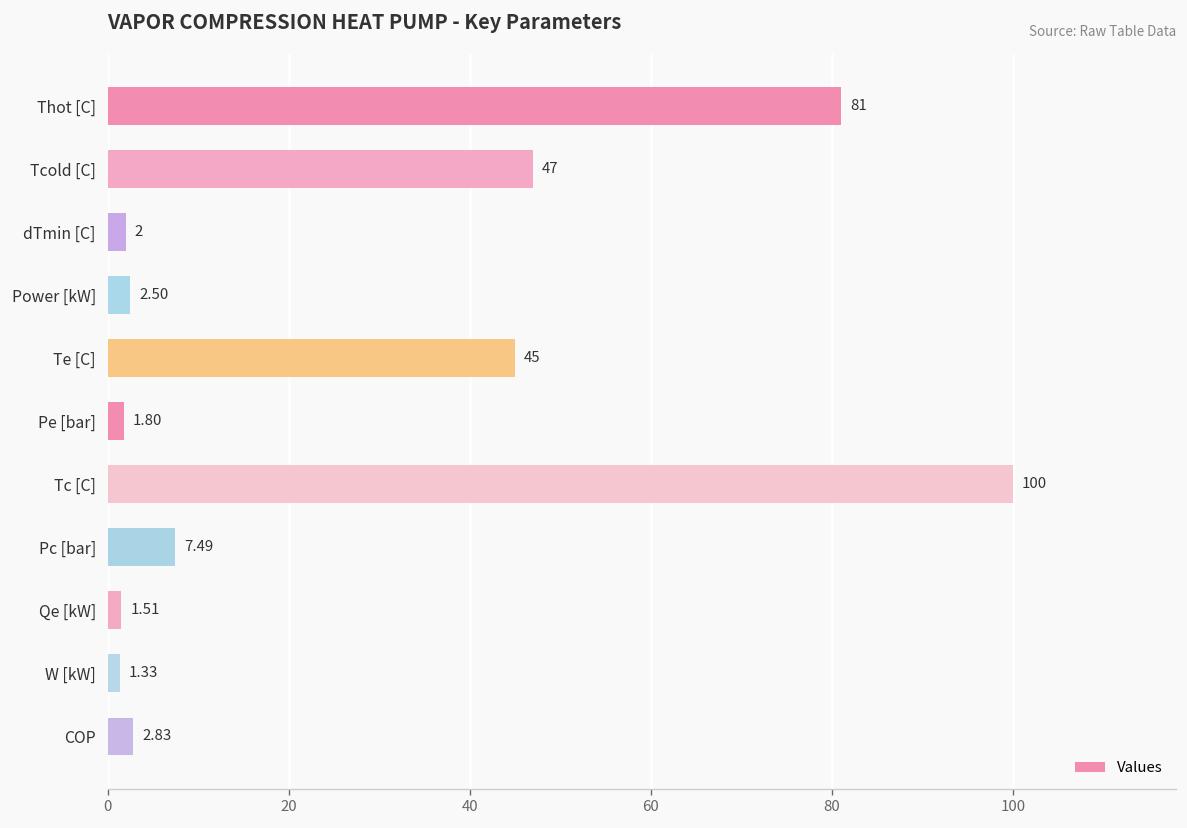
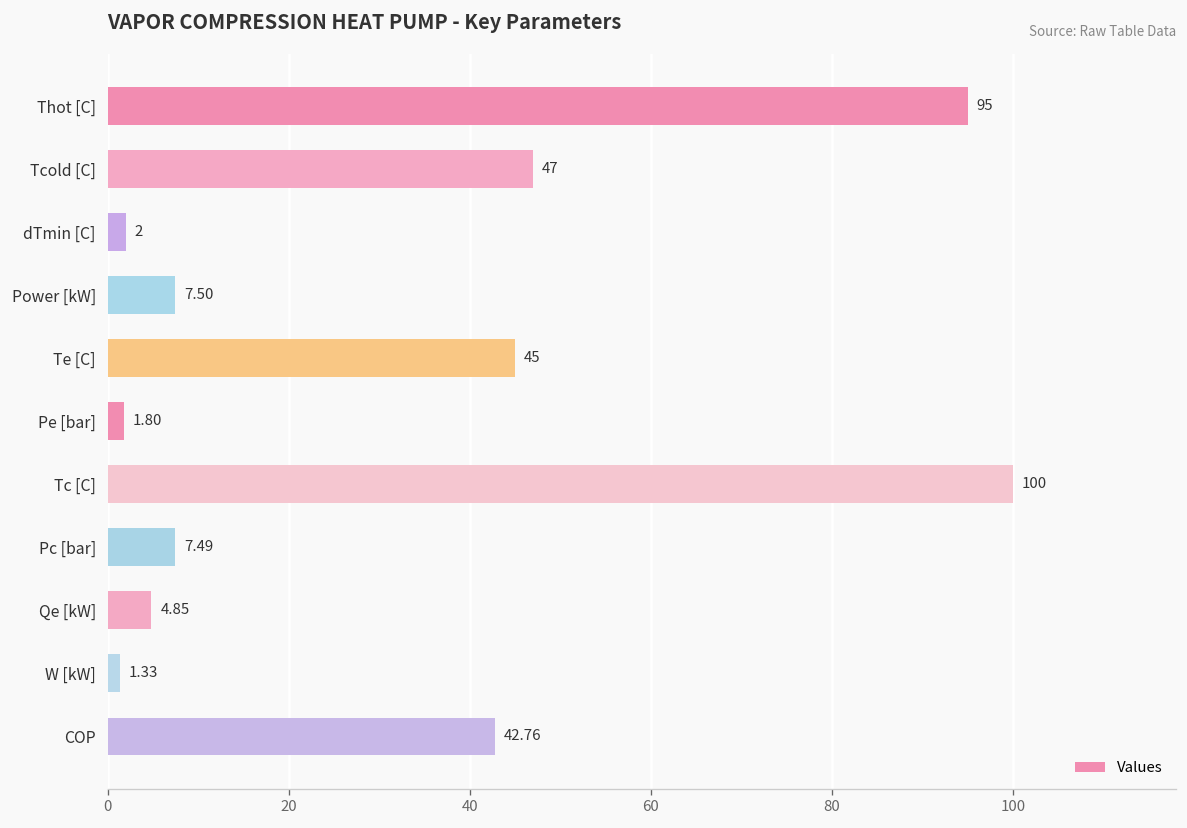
  {
-   "Thot [C]": 81,
+   "Thot [C]": 95,
    "Tcold [C]": 47,
    "dTmin [C]": 2,
-   "Power [kW]": 2.50,
+   "Power [kW]": 7.50,
    "Te [C]": 45,
    "Pe [bar]": 1.80,
    "Tc [C]": 100,
    "Pc [bar]": 7.49,
-   "Qe [kW]": 1.51,
+   "Qe [kW]": 4.85,
    "W [kW]": 1.33,
-   "COP": 2.83
+   "COP": 42.76
  }
